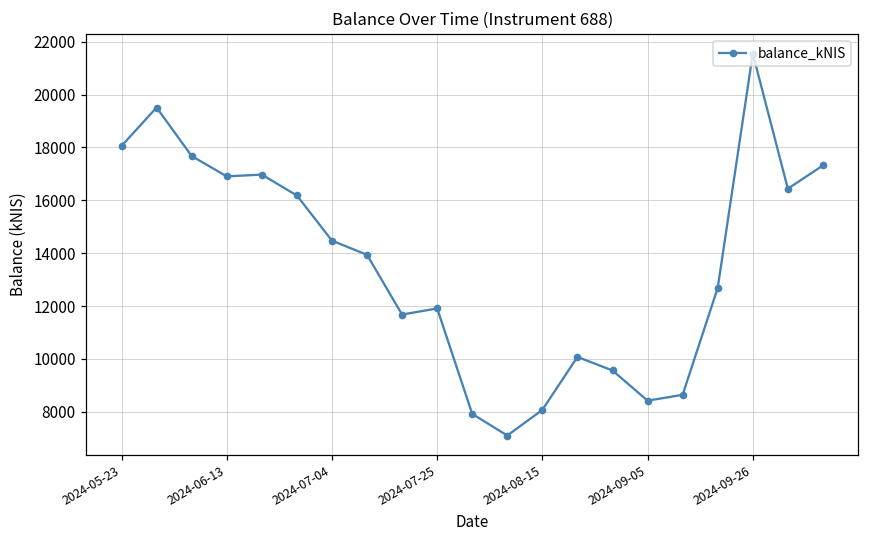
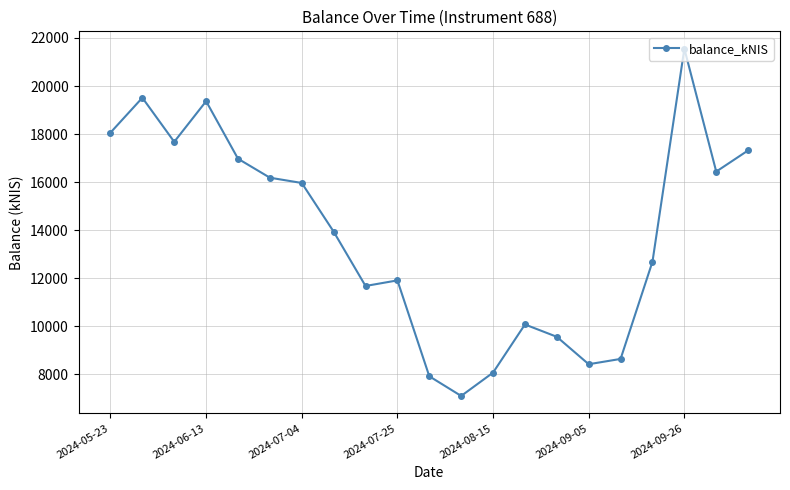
  {
    "2024-05-23": 18100,
-   "2024-06-13": 16900,
-   "2024-07-04": 14500,
+   "2024-06-13": 19400,
+   "2024-07-04": 16000,
    "2024-07-25": 11900,
    "2024-08-15": 8100,
    "2024-09-05": 8400
  }
